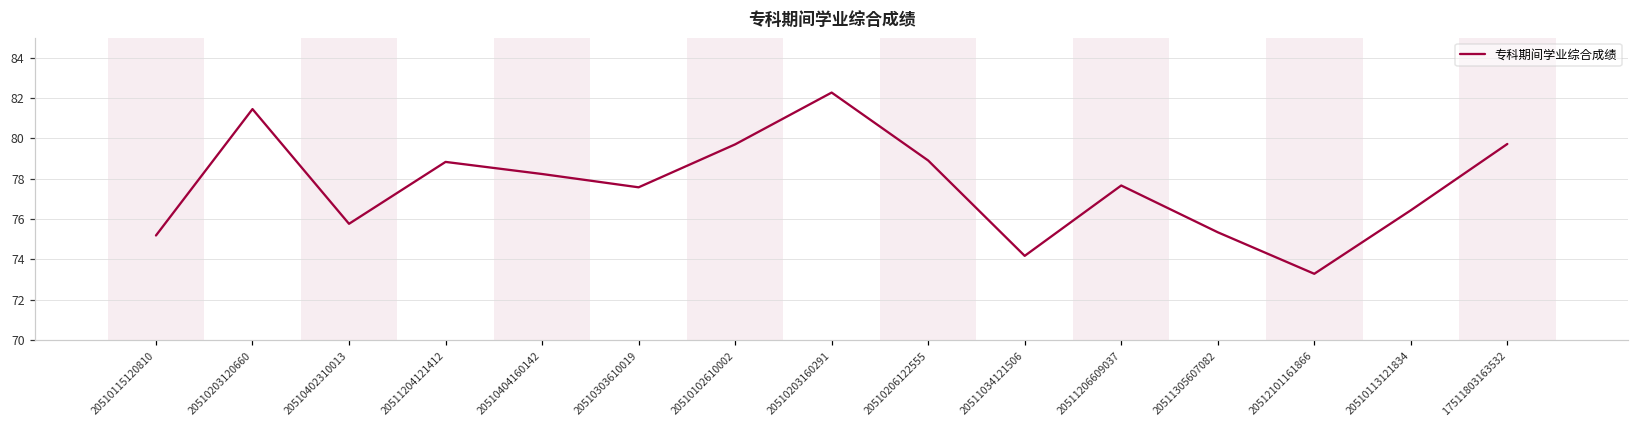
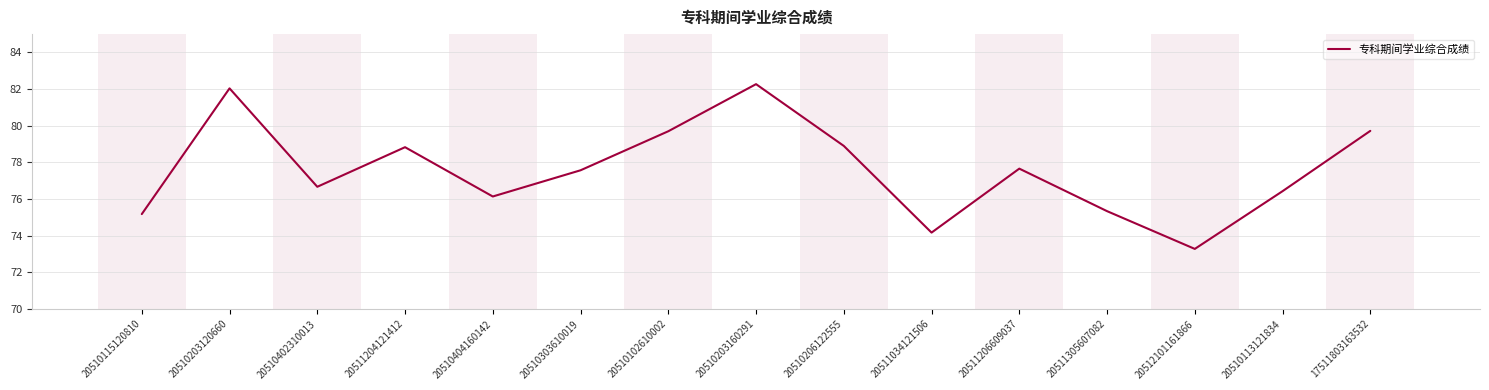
  {
    "20510115120810": 75.2,
-   "20510203120660": 81.5,
-   "20510402310013": 75.8,
+   "20510203120660": 82.0,
+   "20510402310013": 76.7,
    "20511204121412": 78.8,
-   "20510404160142": 78.2,
+   "20510404160142": 76.1,
    "20510303610019": 77.6,
    "20510102610002": 79.7,
    "20510203160291": 82.3,
    "20510206122555": 78.9,
    "20511034121506": 74.2,
    "20511206609037": 77.7,
    "20511305607082": 75.3,
    "20512101161866": 73.3,
    "20510113121834": 76.4,
    "17511803163532": 79.7
  }
